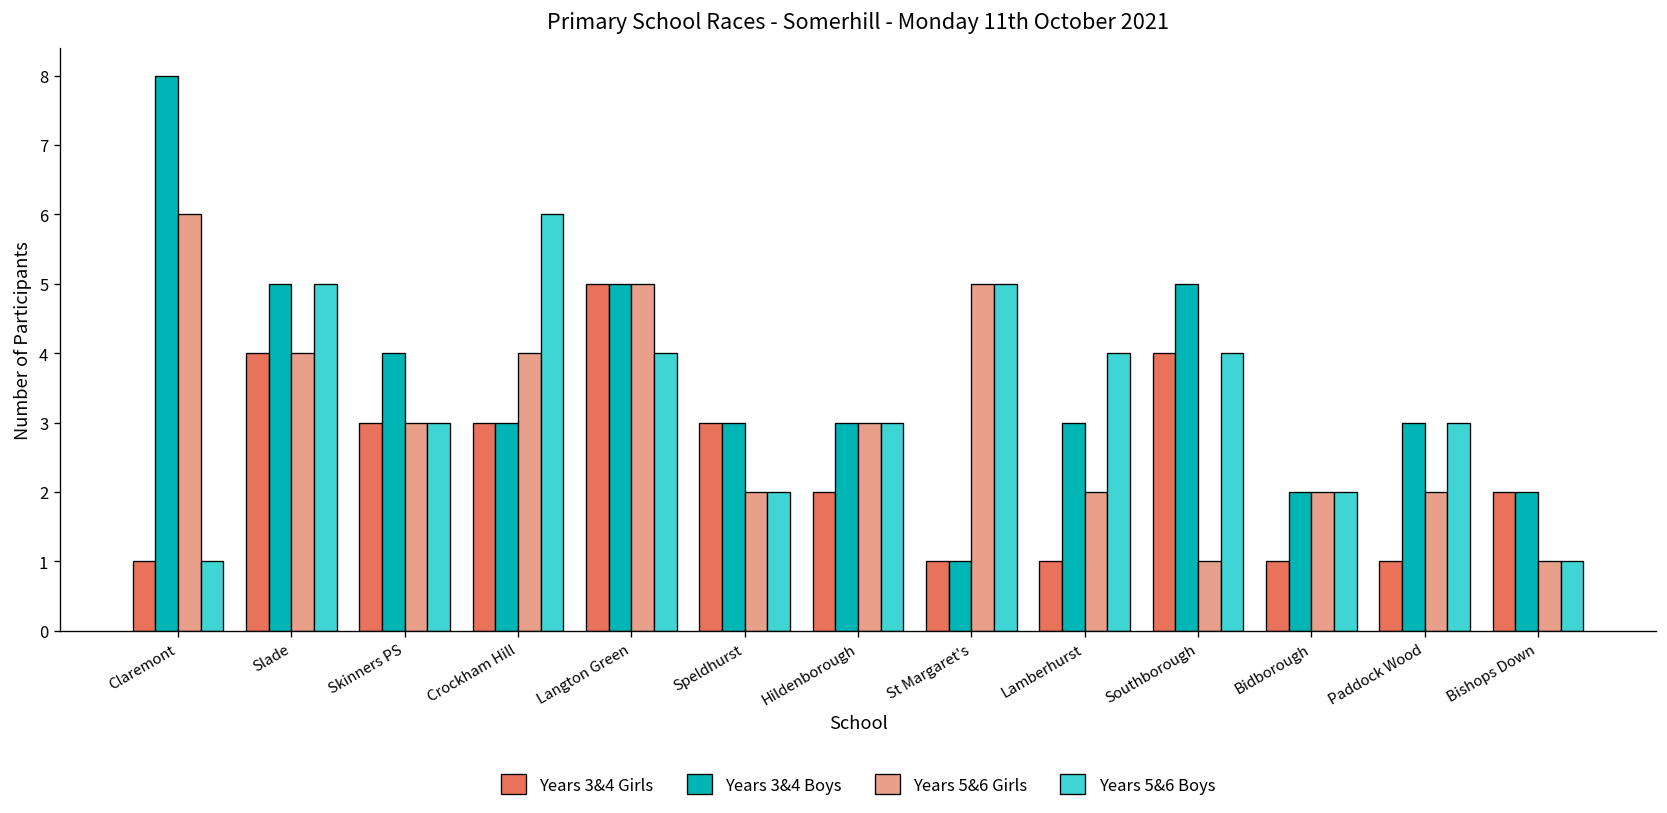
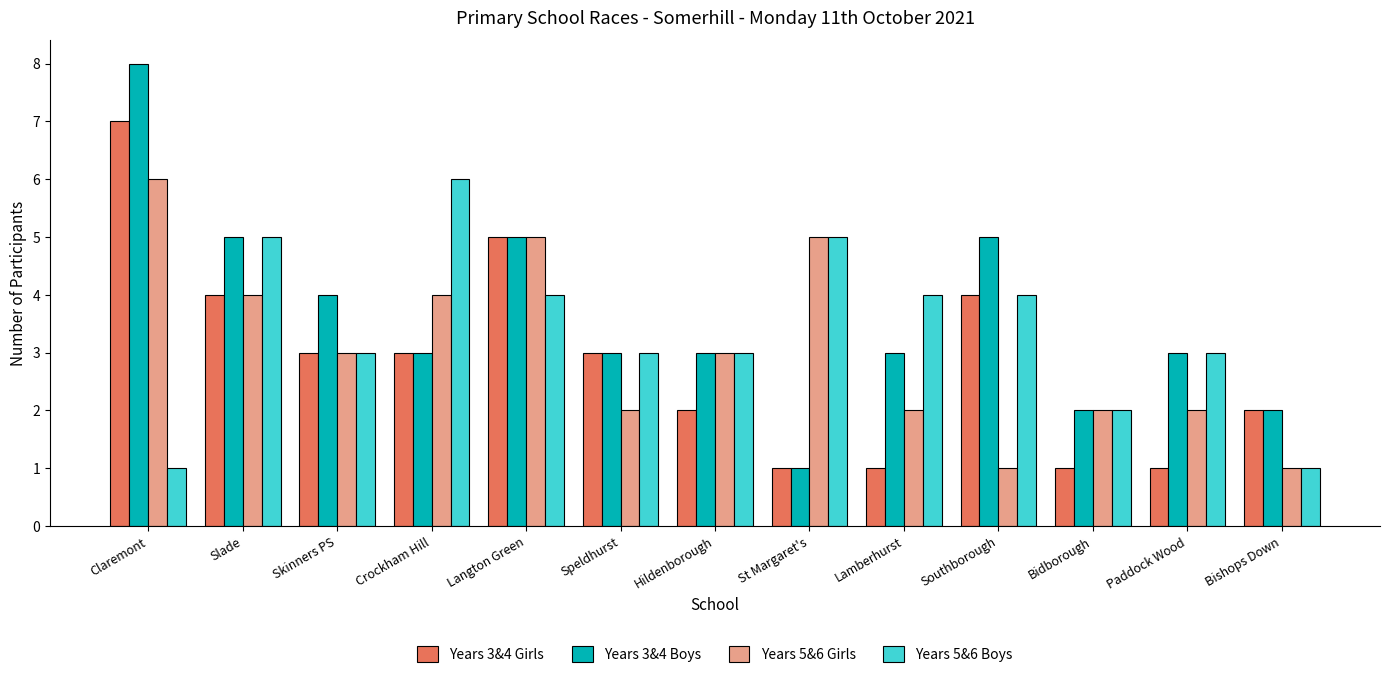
  {
    "Years 3&4 Girls": {
-     "Claremont": 1,
+     "Claremont": 7,
      "Slade": 4,
      "Skinners PS": 3,
      "Crockham Hill": 3,
      "Langton Green": 5,
      "Speldhurst": 3,
      "Hildenborough": 2,
      "St Margaret's": 1,
      "Lamberhurst": 1,
      "Southborough": 4,
      "Bidborough": 1,
      "Paddock Wood": 1,
      "Bishops Down": 2
    },
    "Years 3&4 Boys": {
      "Claremont": 8,
      "Slade": 5,
      "Skinners PS": 4,
      "Crockham Hill": 3,
      "Langton Green": 5,
      "Speldhurst": 3,
      "Hildenborough": 3,
      "St Margaret's": 1,
      "Lamberhurst": 3,
      "Southborough": 5,
      "Bidborough": 2,
      "Paddock Wood": 3,
      "Bishops Down": 2
    },
    "Years 5&6 Girls": {
      "Claremont": 6,
      "Slade": 4,
      "Skinners PS": 3,
      "Crockham Hill": 4,
      "Langton Green": 5,
      "Speldhurst": 2,
      "Hildenborough": 3,
      "St Margaret's": 5,
      "Lamberhurst": 2,
      "Southborough": 1,
      "Bidborough": 2,
      "Paddock Wood": 2,
      "Bishops Down": 1
    },
    "Years 5&6 Boys": {
      "Claremont": 1,
      "Slade": 5,
      "Skinners PS": 3,
      "Crockham Hill": 6,
      "Langton Green": 4,
-     "Speldhurst": 2,
+     "Speldhurst": 3,
      "Hildenborough": 3,
      "St Margaret's": 5,
      "Lamberhurst": 4,
      "Southborough": 4,
      "Bidborough": 2,
      "Paddock Wood": 3,
      "Bishops Down": 1
    }
  }
